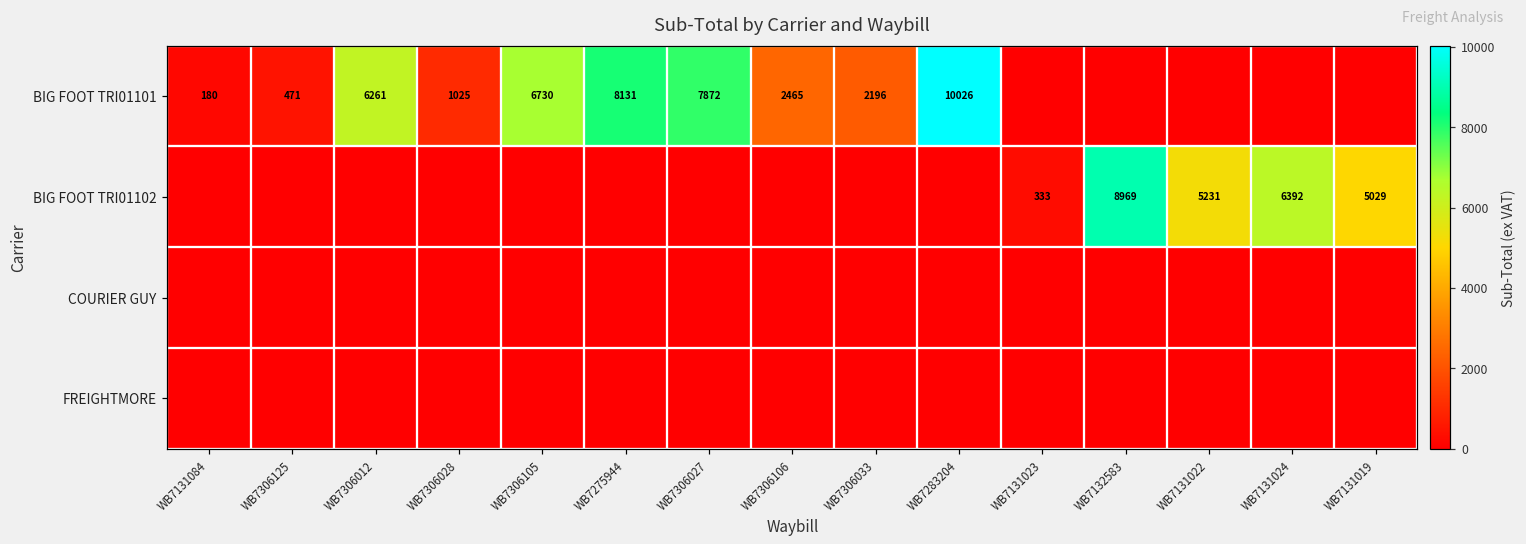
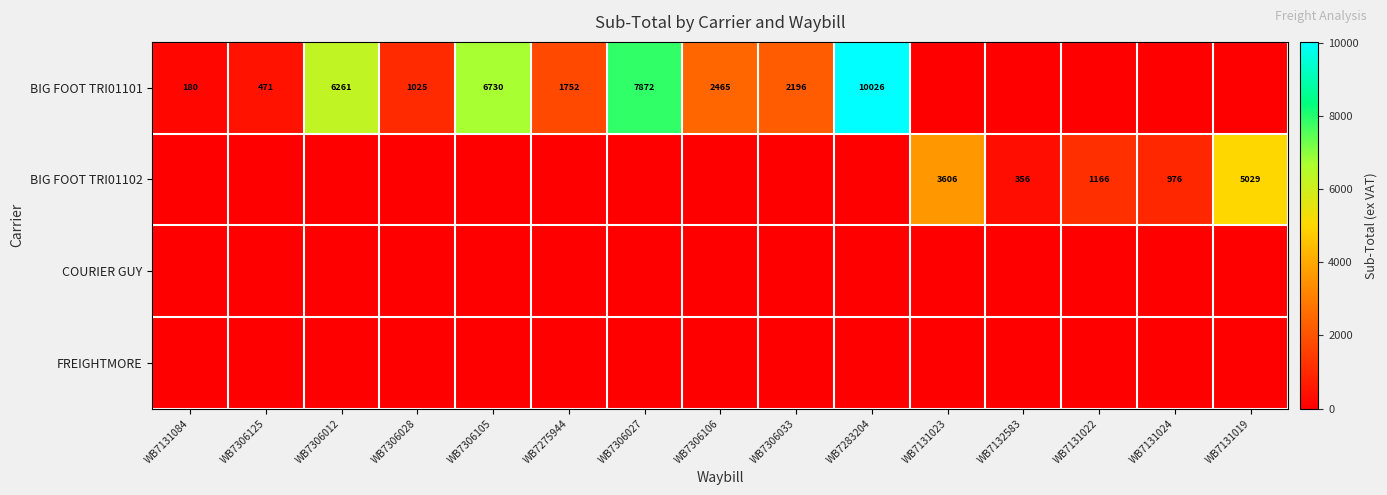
  {
    "BIG FOOT TRI01101": {
      "WB7131084": 180,
      "WB7306125": 471,
      "WB7306012": 6261,
      "WB7306028": 1025,
      "WB7306105": 6730,
-     "WB7275944": 8131,
+     "WB7275944": 1752,
      "WB7306027": 7872,
      "WB7306106": 2465,
      "WB7306033": 2196,
      "WB7283204": 10026
    },
    "BIG FOOT TRI01102": {
-     "WB7131023": 333,
-     "WB7132583": 8969,
-     "WB7131022": 5231,
-     "WB7131024": 6392,
+     "WB7131023": 3606,
+     "WB7132583": 356,
+     "WB7131022": 1166,
+     "WB7131024": 976,
      "WB7131019": 5029
    }
  }
